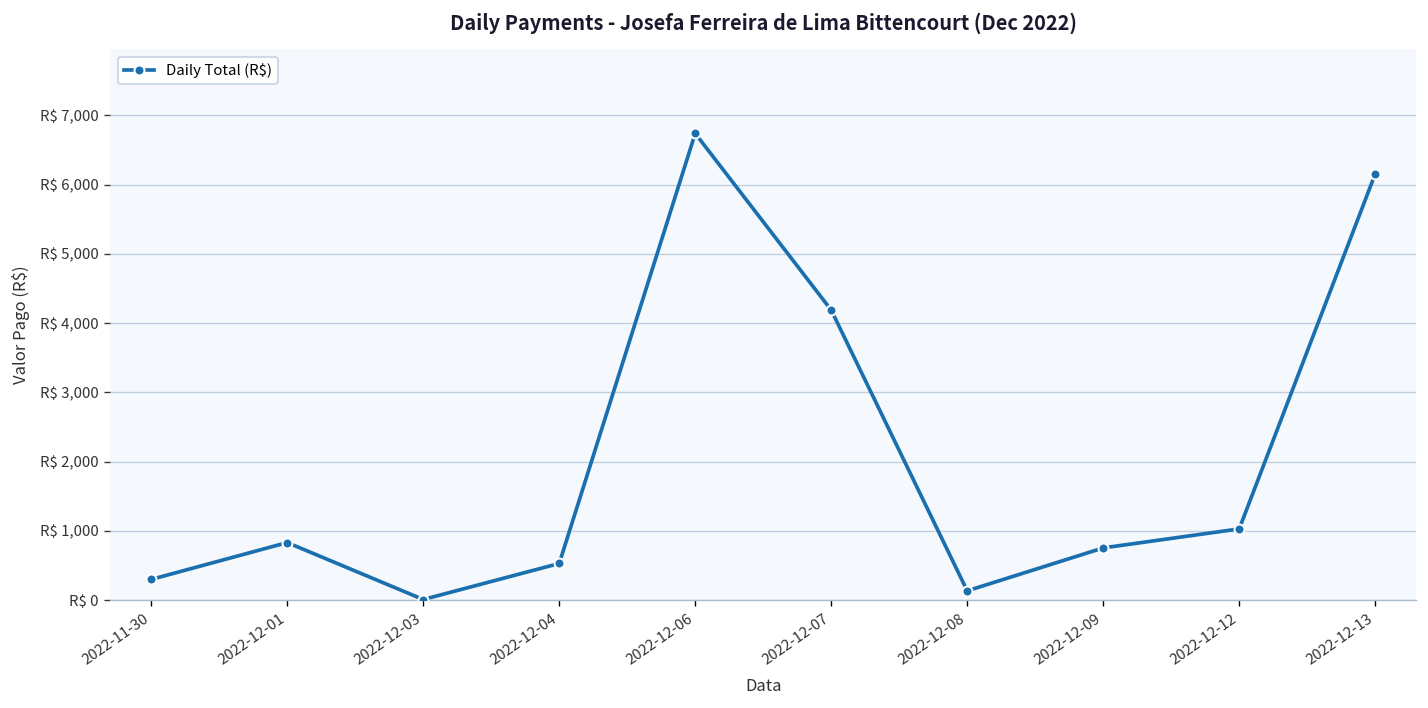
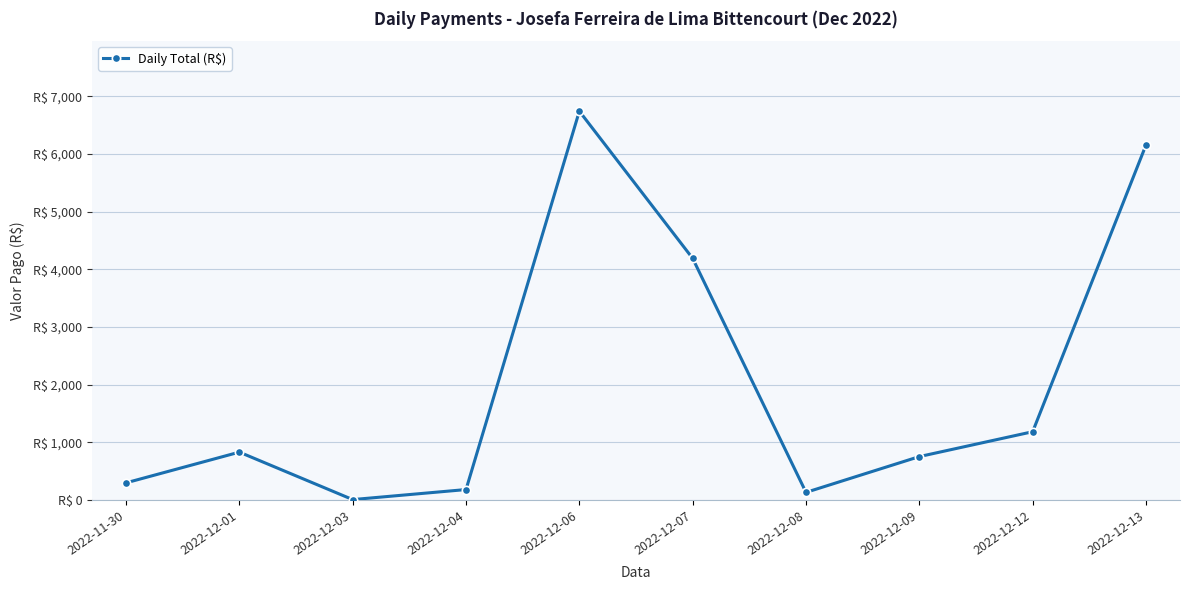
  {
    "2022-11-30": "R$ 300",
    "2022-12-01": "R$ 800",
    "2022-12-03": "R$ 0",
-   "2022-12-04": "R$ 500",
+   "2022-12-04": "R$ 200",
    "2022-12-06": "R$ 6,700",
    "2022-12-07": "R$ 4,200",
    "2022-12-08": "R$ 100",
    "2022-12-09": "R$ 800",
-   "2022-12-12": "R$ 1,000",
+   "2022-12-12": "R$ 1,200",
    "2022-12-13": "R$ 6,200"
  }
